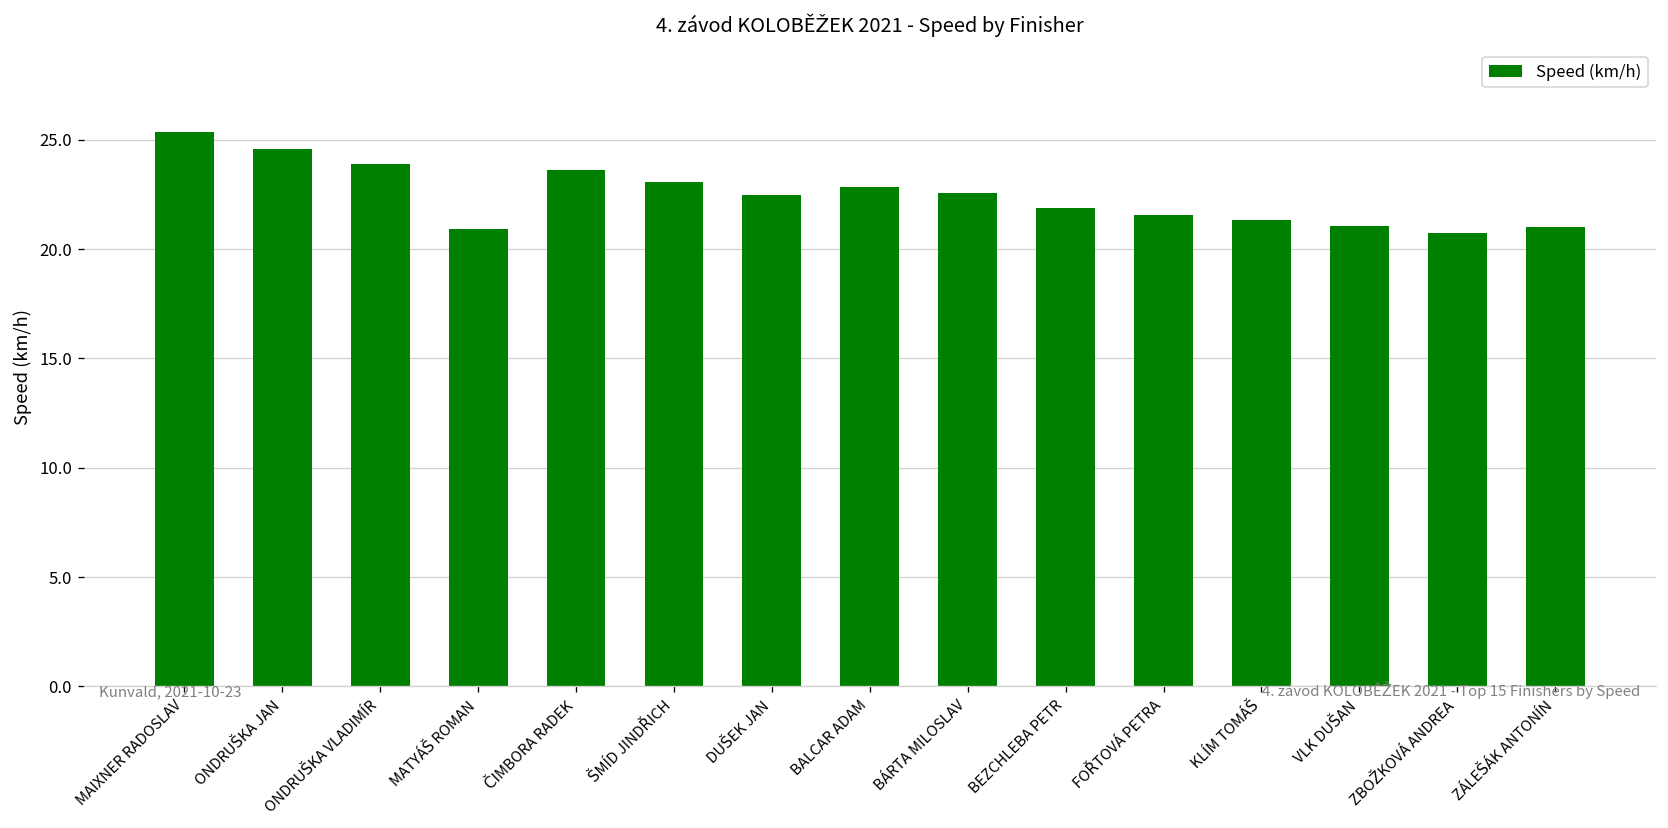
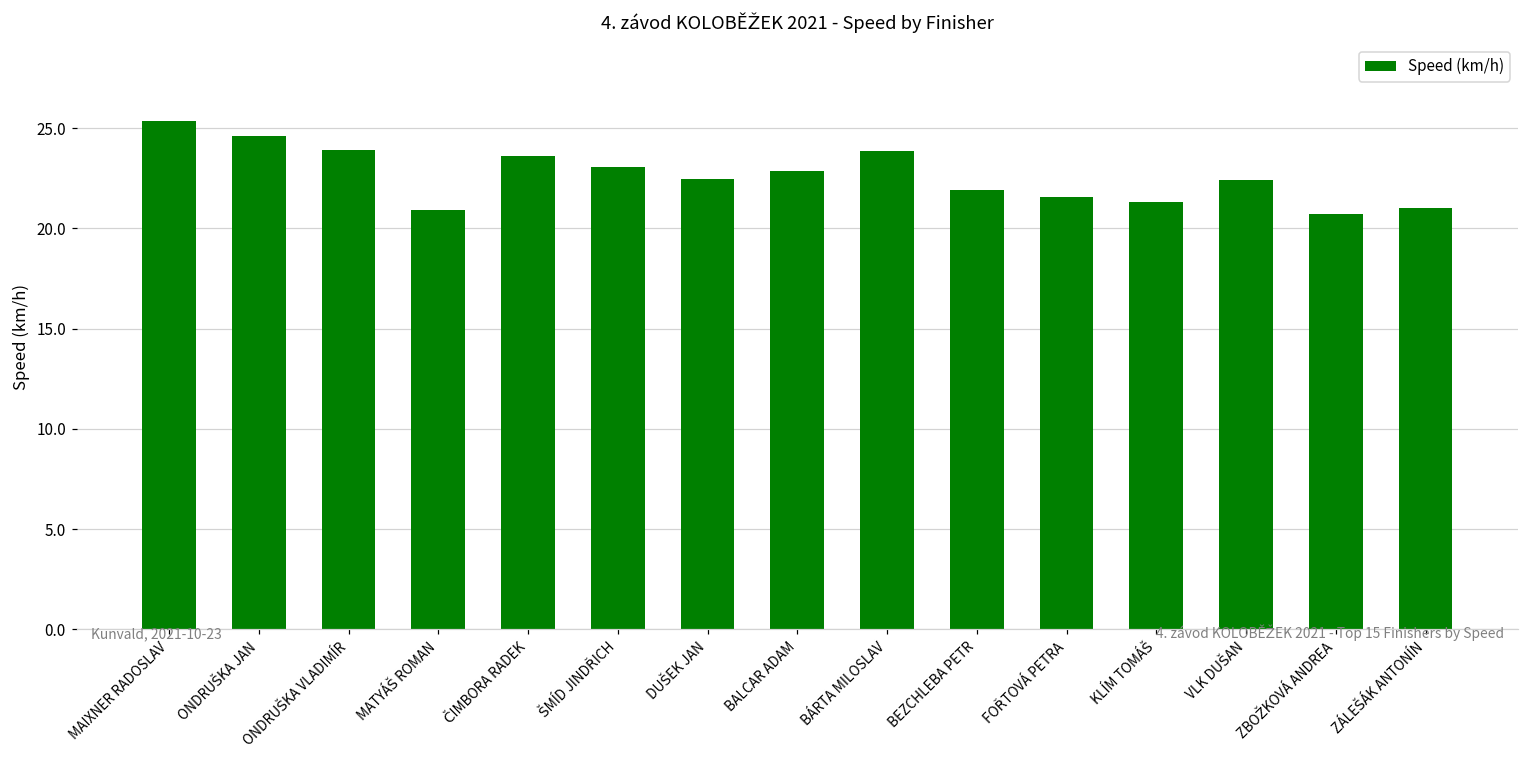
  {
    "MAIXNER RADOSLAV": 25.4,
    "ONDRUŠKA JAN": 24.6,
    "ONDRUŠKA VLADIMÍR": 23.9,
    "MATYÁŠ ROMAN": 20.9,
    "ČIMBORA RADEK": 23.6,
    "ŠMÍD JINDŘICH": 23.1,
    "DUŠEK JAN": 22.5,
    "BALCAR ADAM": 22.9,
-   "BÁRTA MILOSLAV": 22.6,
+   "BÁRTA MILOSLAV": 23.8,
    "BEZCHLEBA PETR": 21.9,
    "FOŘTOVÁ PETRA": 21.6,
    "KLÍM TOMÁŠ": 21.3,
-   "VLK DUŠAN": 21.1,
+   "VLK DUŠAN": 22.4,
    "ZBOŽKOVÁ ANDREA": 20.7,
    "ZÁLEŠÁK ANTONÍN": 21.0
  }
